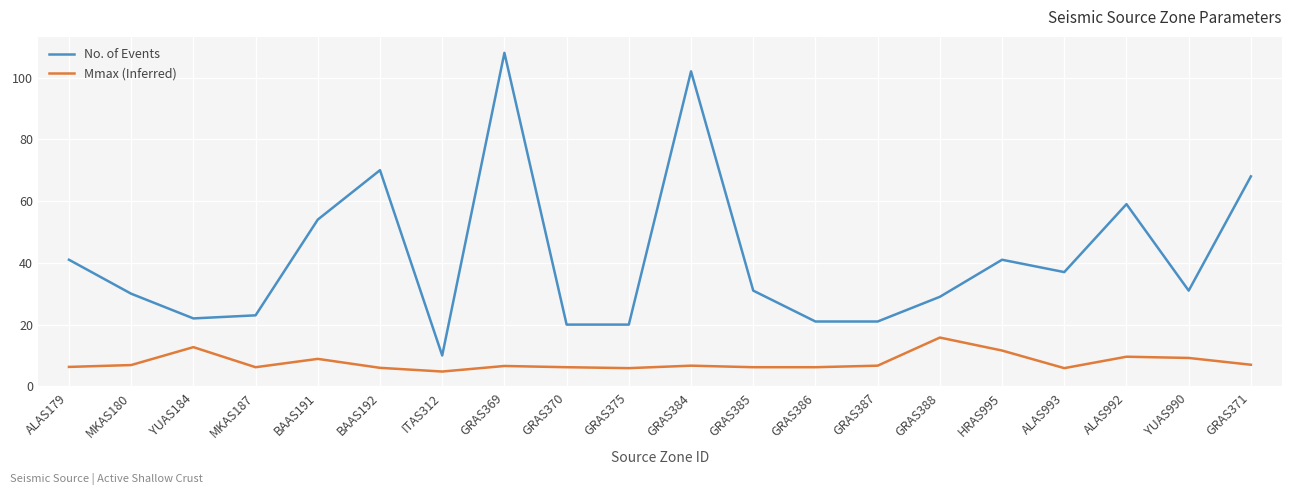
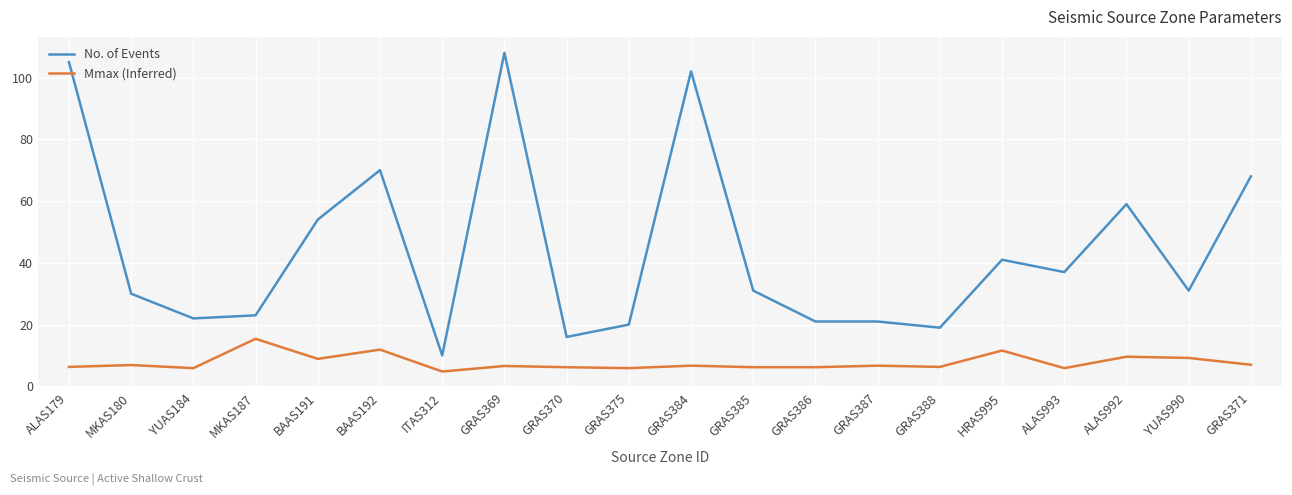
  {
    "No. of Events": {
-     "ALAS179": 41,
+     "ALAS179": 105,
      "MKAS180": 30,
      "YUAS184": 22,
      "MKAS187": 23,
      "BAAS191": 54,
      "BAAS192": 70,
      "ITAS312": 10,
      "GRAS369": 108,
-     "GRAS370": 20,
+     "GRAS370": 16,
      "GRAS375": 20,
      "GRAS384": 102,
      "GRAS385": 31,
      "GRAS386": 21,
      "GRAS387": 21,
-     "GRAS388": 29,
+     "GRAS388": 19,
      "HRAS995": 41,
      "ALAS993": 37,
      "ALAS992": 59,
      "YUAS990": 31,
      "GRAS371": 68
    },
    "Mmax (Inferred)": {
      "ALAS179": 6,
      "MKAS180": 7,
-     "YUAS184": 13,
-     "MKAS187": 6,
+     "YUAS184": 6,
+     "MKAS187": 15,
      "BAAS191": 9,
-     "BAAS192": 6,
+     "BAAS192": 12,
      "ITAS312": 5,
      "GRAS369": 7,
      "GRAS370": 6,
      "GRAS375": 6,
      "GRAS384": 7,
      "GRAS385": 6,
      "GRAS386": 6,
      "GRAS387": 7,
-     "GRAS388": 16,
+     "GRAS388": 6,
      "HRAS995": 12,
      "ALAS993": 6,
      "ALAS992": 10,
      "YUAS990": 9,
      "GRAS371": 7
    }
  }
